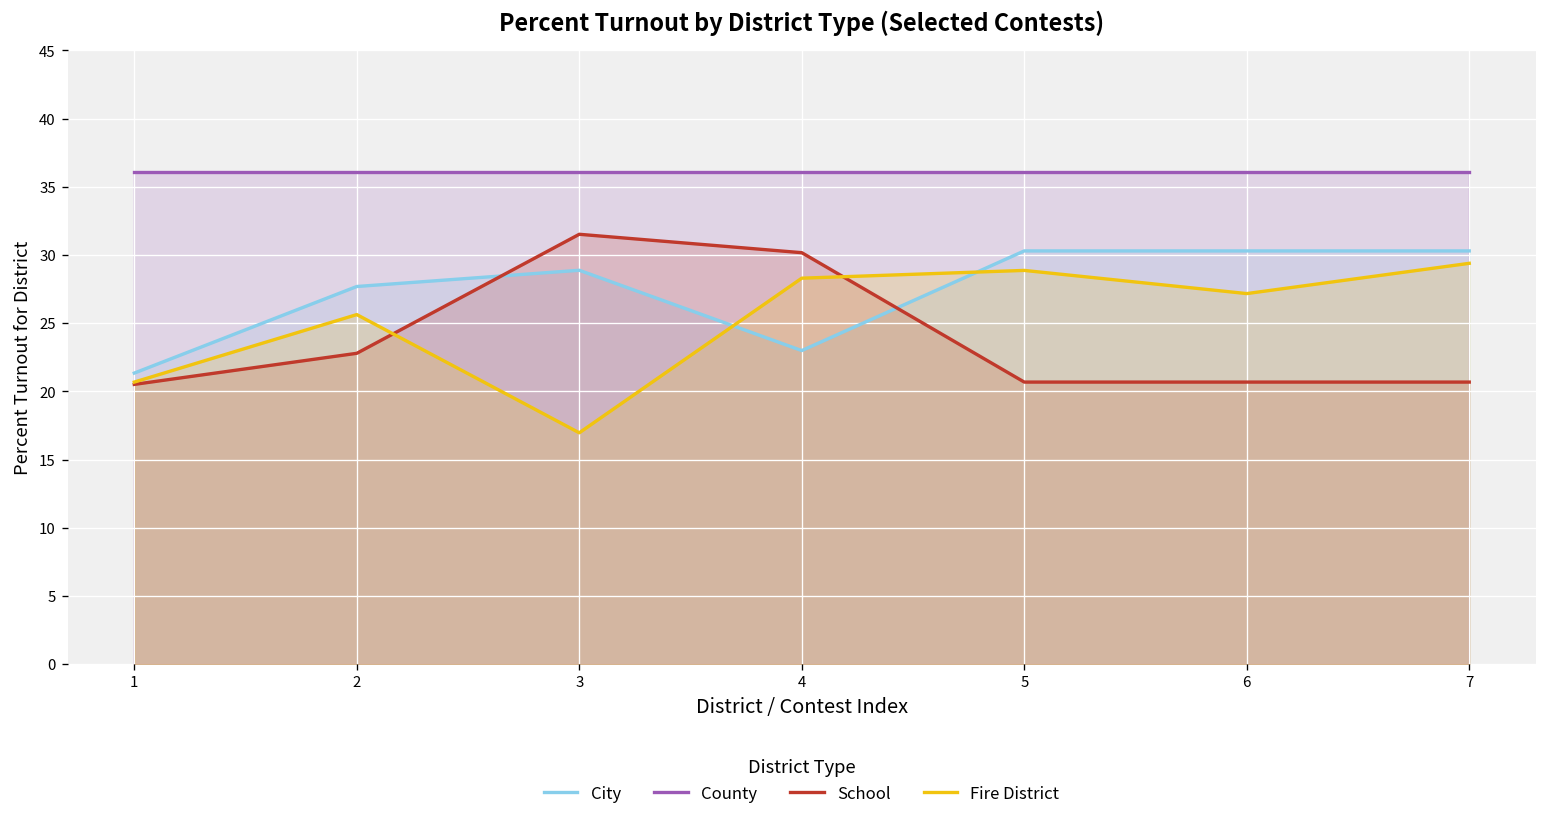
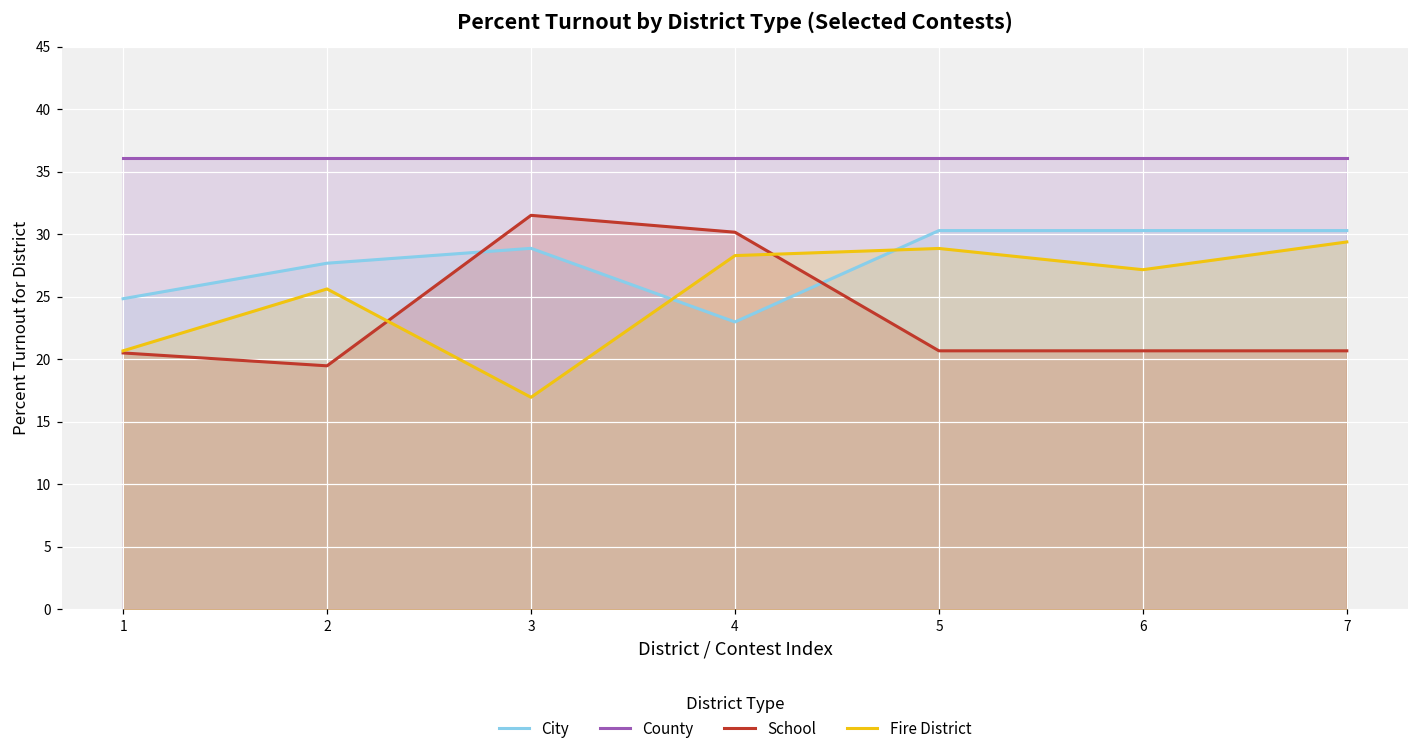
  {
    "City": {
-     "1": 21.3,
+     "1": 24.9,
      "2": 27.7,
      "3": 28.9,
      "4": 23.0,
      "5": 30.3,
      "6": 30.3,
      "7": 30.3
    },
    "County": {
      "1": 36.1,
      "2": 36.1,
      "3": 36.1,
      "4": 36.1,
      "5": 36.1,
      "6": 36.1,
      "7": 36.1
    },
    "School": {
-     "2": 22.8,
+     "2": 19.5,
      "3": 31.5,
      "4": 30.2,
      "5": 20.7,
      "6": 20.7,
      "7": 20.7
    },
    "Fire District": {
      "2": 25.6,
      "3": 17.0,
      "4": 28.3,
      "5": 28.9,
      "6": 27.2,
      "7": 29.4
    }
  }
